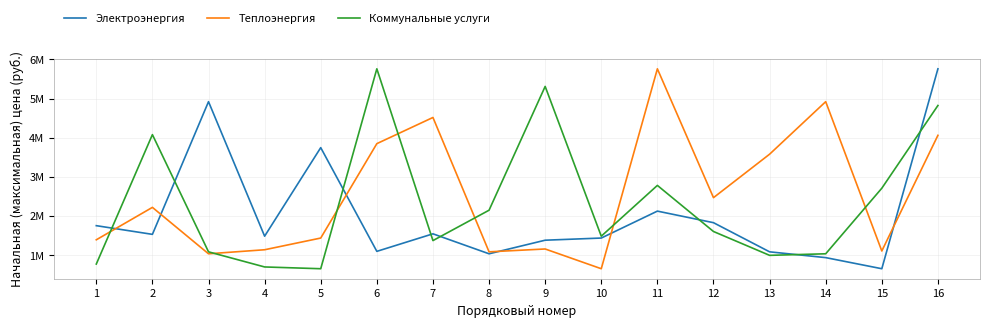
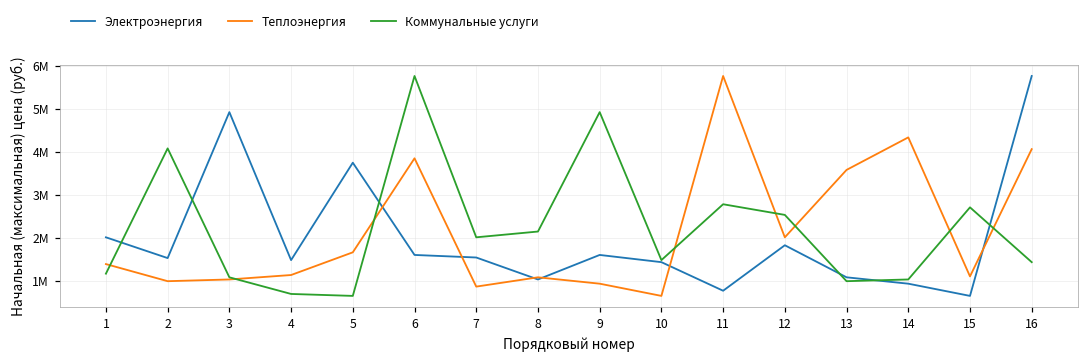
  {
    "Электроэнергия": {
-     "1": 1700000,
+     "1": 2000000,
      "2": 1500000,
      "3": 4900000,
      "4": 1500000,
      "5": 3700000,
-     "6": 1100000,
+     "6": 1600000,
      "7": 1500000,
-     "9": 1400000,
-     "11": 2100000,
+     "9": 1600000,
+     "11": 800000,
      "12": 1800000,
      "13": 1100000,
      "14": 900000,
      "15": 600000,
      "16": 5800000
    },
    "Теплоэнергия": {
      "1": 1400000,
-     "2": 2200000,
+     "2": 1000000,
      "4": 1100000,
-     "5": 1400000,
+     "5": 1700000,
      "6": 3800000,
-     "7": 4500000,
-     "9": 1200000,
+     "7": 900000,
+     "9": 900000,
      "10": 600000,
      "11": 5800000,
-     "12": 2500000,
+     "12": 2000000,
      "13": 3600000,
-     "14": 4900000,
+     "14": 4300000,
      "15": 1100000,
      "16": 4100000
    },
    "Коммунальные услуги": {
-     "1": 800000,
+     "1": 1200000,
      "2": 4100000,
      "4": 700000,
      "5": 600000,
      "6": 5800000,
-     "7": 1400000,
+     "7": 2000000,
      "8": 2100000,
-     "9": 5300000,
+     "9": 4900000,
      "11": 2800000,
-     "12": 1600000,
+     "12": 2500000,
      "13": 1000000,
      "14": 1000000,
      "15": 2700000,
-     "16": 4800000
+     "16": 1400000
    }
  }
